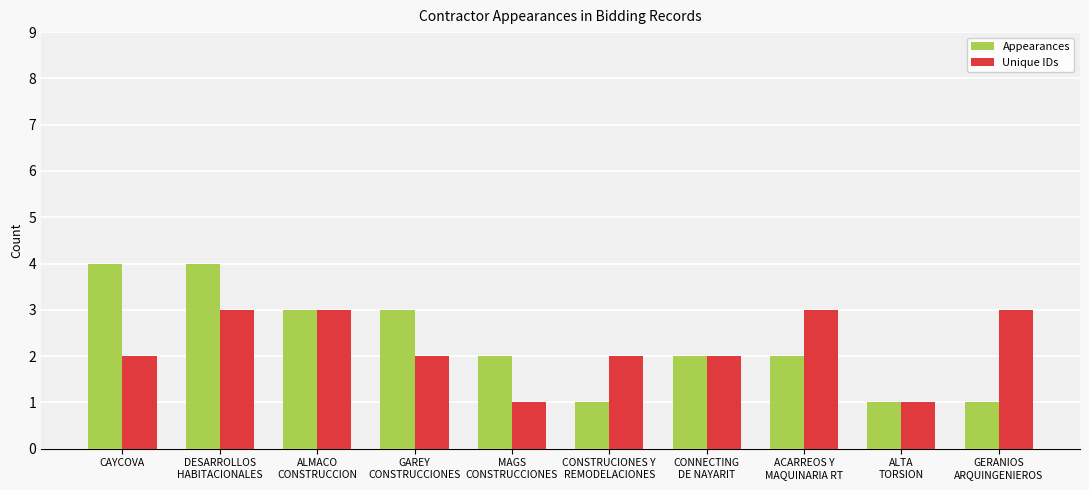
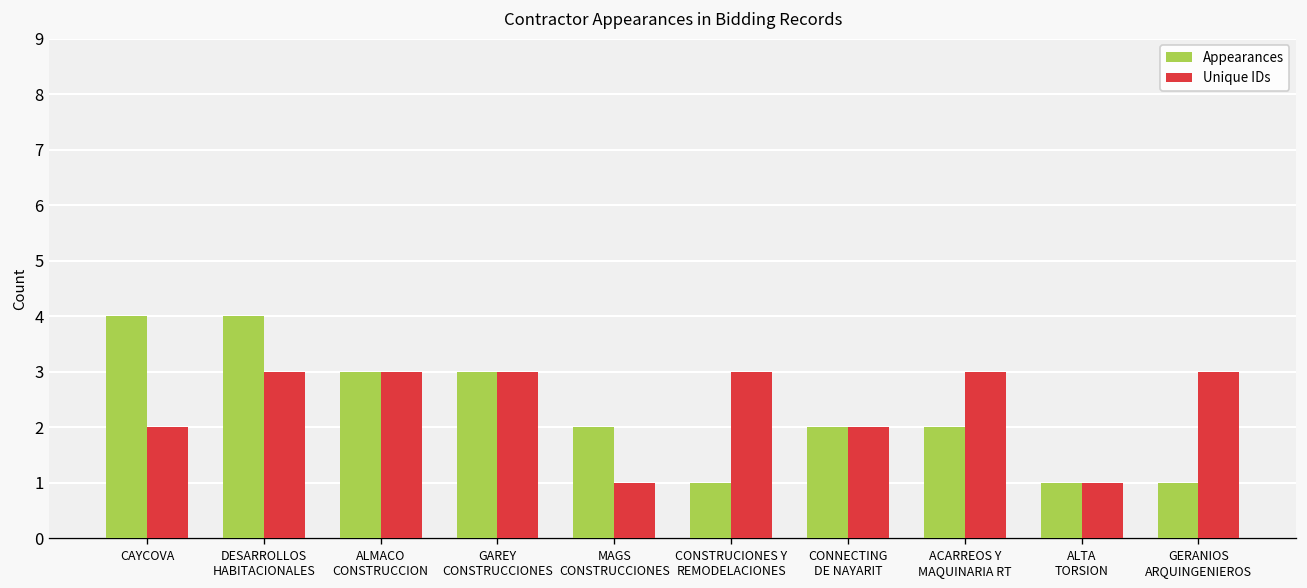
  {
    "Appearances": {
      "CAYCOVA": 4,
      "DESARROLLOS HABITACIONALES": 4,
      "ALMACO CONSTRUCCION": 3,
      "GAREY CONSTRUCCIONES": 3,
      "MAGS CONSTRUCCIONES": 2,
      "CONSTRUCIONES Y REMODELACIONES": 1,
      "CONNECTING DE NAYARIT": 2,
      "ACARREOS Y MAQUINARIA RT": 2,
      "ALTA TORSION": 1,
      "GERANIOS ARQUINGENIEROS": 1
    },
    "Unique IDs": {
      "CAYCOVA": 2,
      "DESARROLLOS HABITACIONALES": 3,
      "ALMACO CONSTRUCCION": 3,
-     "GAREY CONSTRUCCIONES": 2,
+     "GAREY CONSTRUCCIONES": 3,
      "MAGS CONSTRUCCIONES": 1,
-     "CONSTRUCIONES Y REMODELACIONES": 2,
+     "CONSTRUCIONES Y REMODELACIONES": 3,
      "CONNECTING DE NAYARIT": 2,
      "ACARREOS Y MAQUINARIA RT": 3,
      "ALTA TORSION": 1,
      "GERANIOS ARQUINGENIEROS": 3
    }
  }
